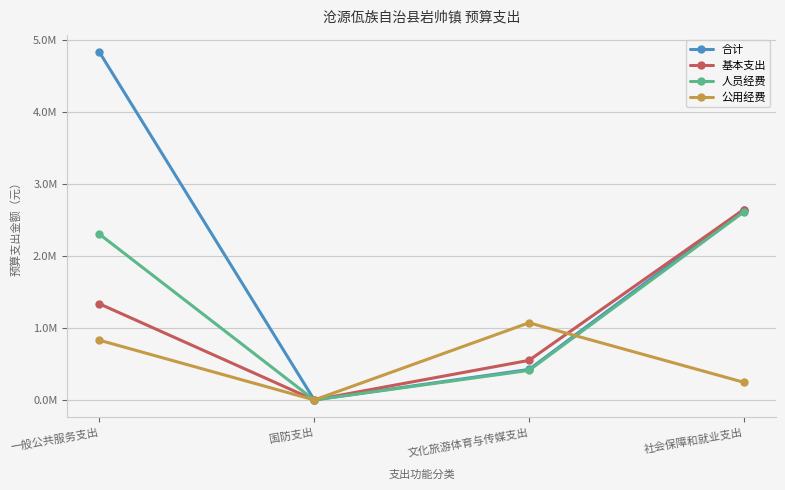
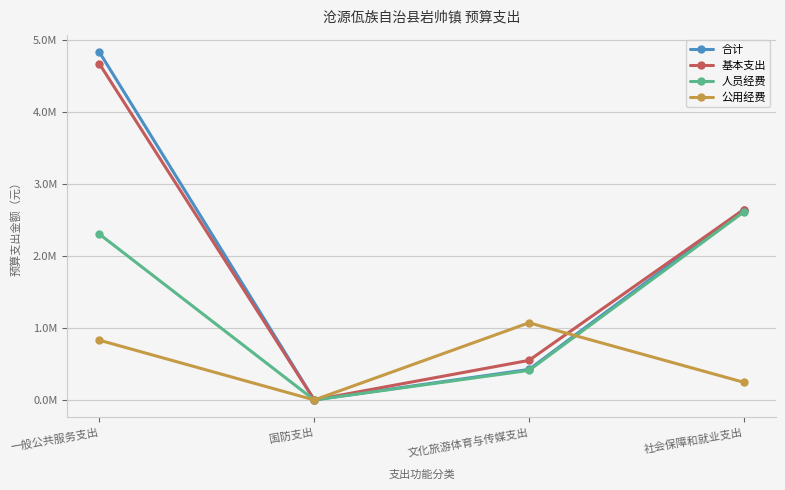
  {
    "合计": {
      "一般公共服务支出": 4800000
    },
    "基本支出": {
-     "一般公共服务支出": 1300000,
+     "一般公共服务支出": 4700000,
      "文化旅游体育与传媒支出": 600000
    },
    "人员经费": {
      "一般公共服务支出": 2300000
    },
    "公用经费": {
      "一般公共服务支出": 800000,
      "文化旅游体育与传媒支出": 1100000,
      "社会保障和就业支出": 200000
    }
  }
